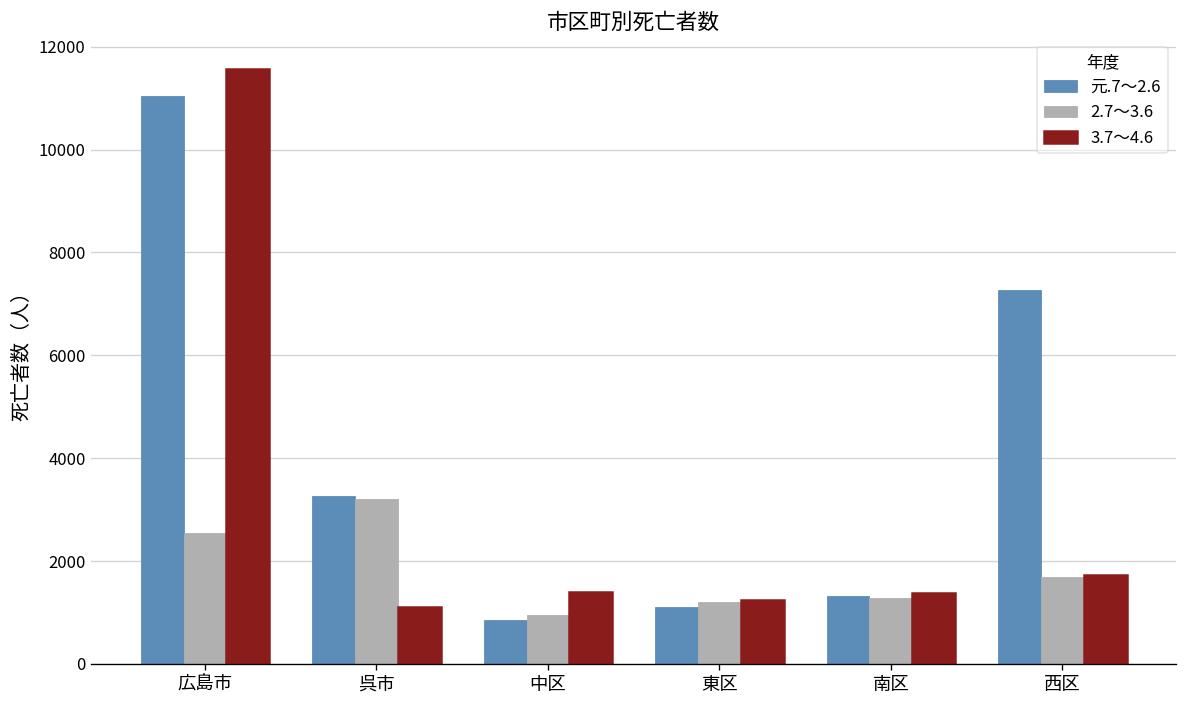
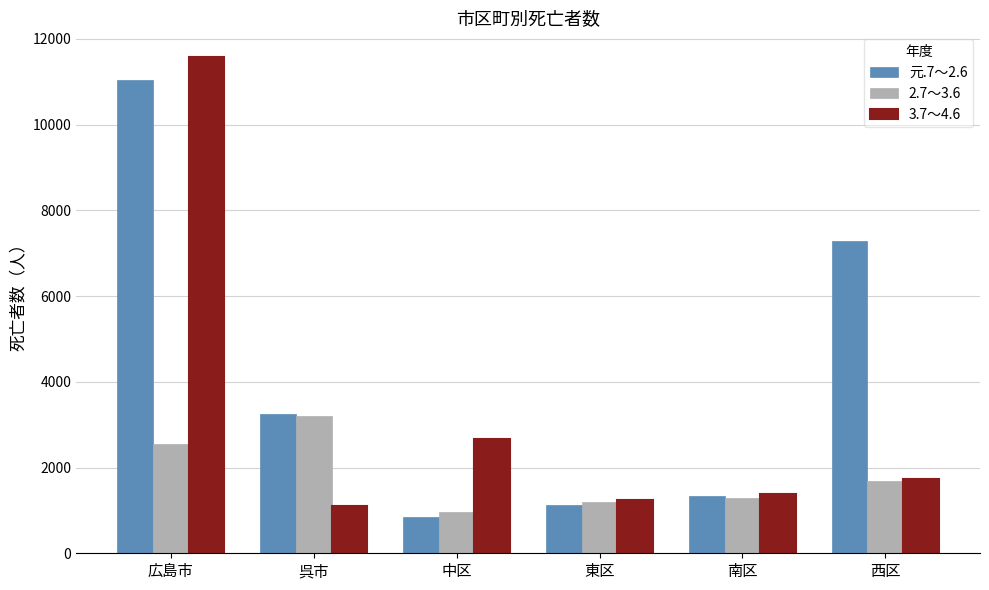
  {
    "元.7～2.6": {
      "広島市": 11000,
      "呉市": 3300,
      "中区": 900,
      "東区": 1100,
      "南区": 1300,
      "西区": 7300
    },
    "2.7～3.6": {
      "広島市": 2500,
      "呉市": 3200,
      "中区": 1000,
      "東区": 1200,
      "南区": 1300,
      "西区": 1700
    },
    "3.7～4.6": {
      "広島市": 11600,
      "呉市": 1100,
-     "中区": 1400,
+     "中区": 2700,
      "東区": 1200,
      "南区": 1400,
      "西区": 1700
    }
  }
